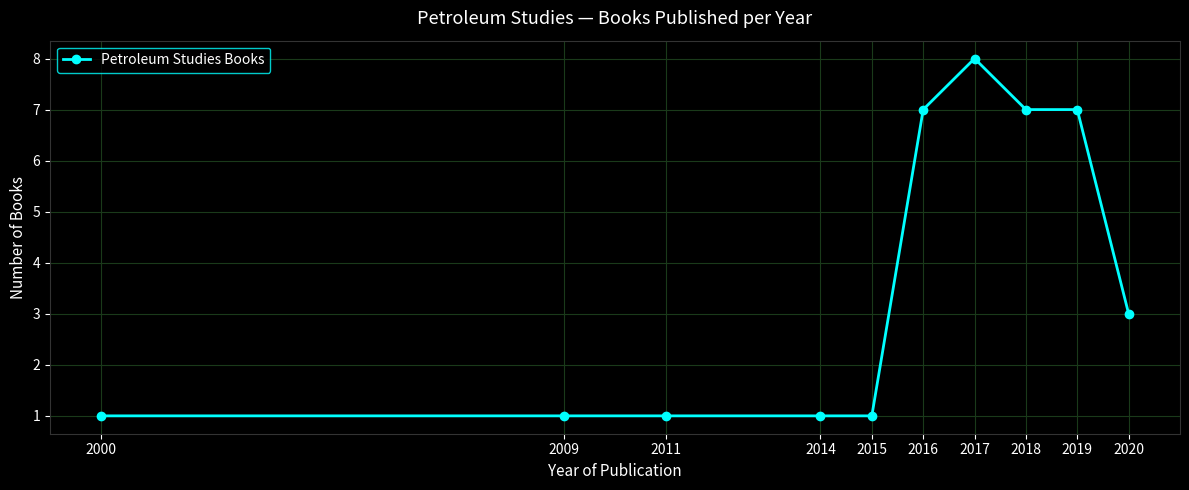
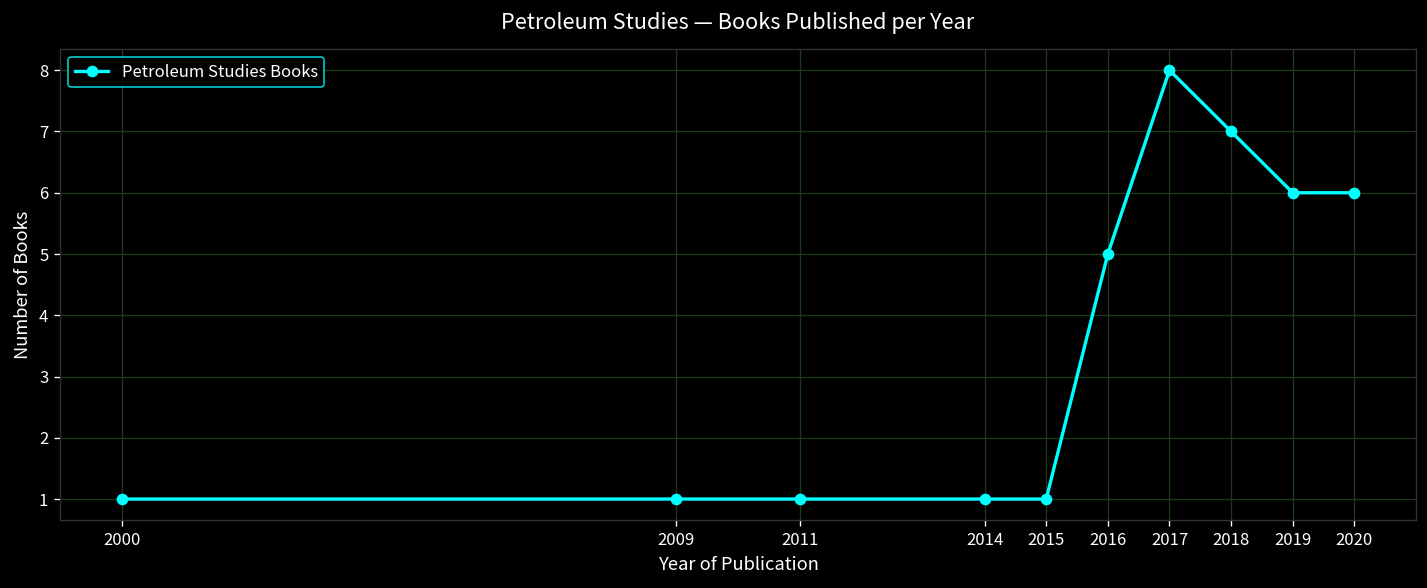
  {
    "2000": 1,
    "2009": 1,
    "2011": 1,
    "2014": 1,
    "2015": 1,
-   "2016": 7,
+   "2016": 5,
    "2017": 8,
    "2018": 7,
-   "2019": 7,
-   "2020": 3
+   "2019": 6,
+   "2020": 6
  }
